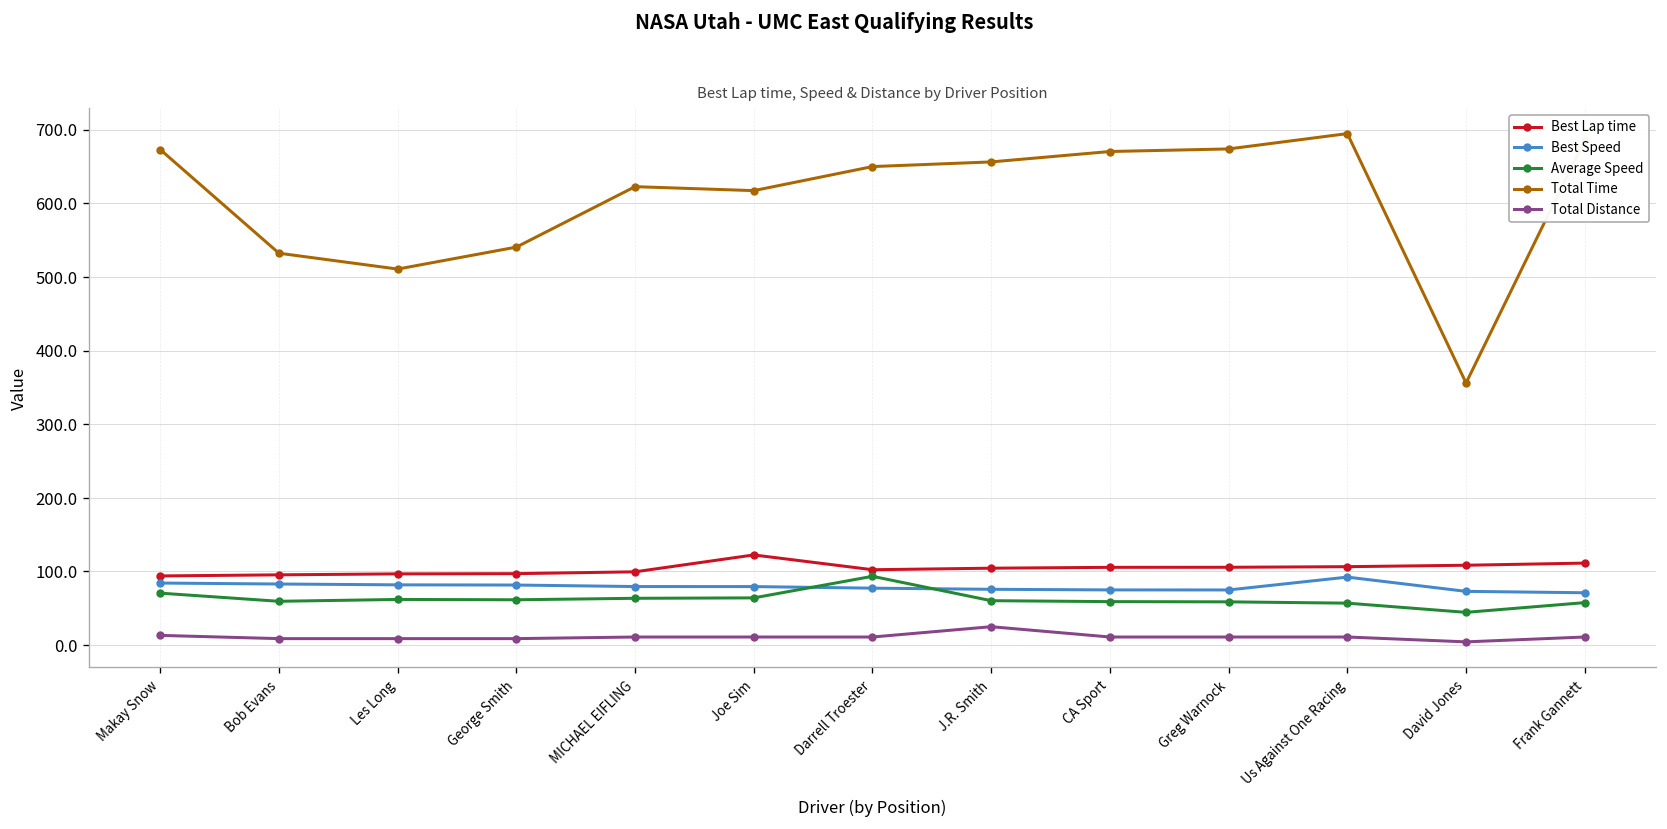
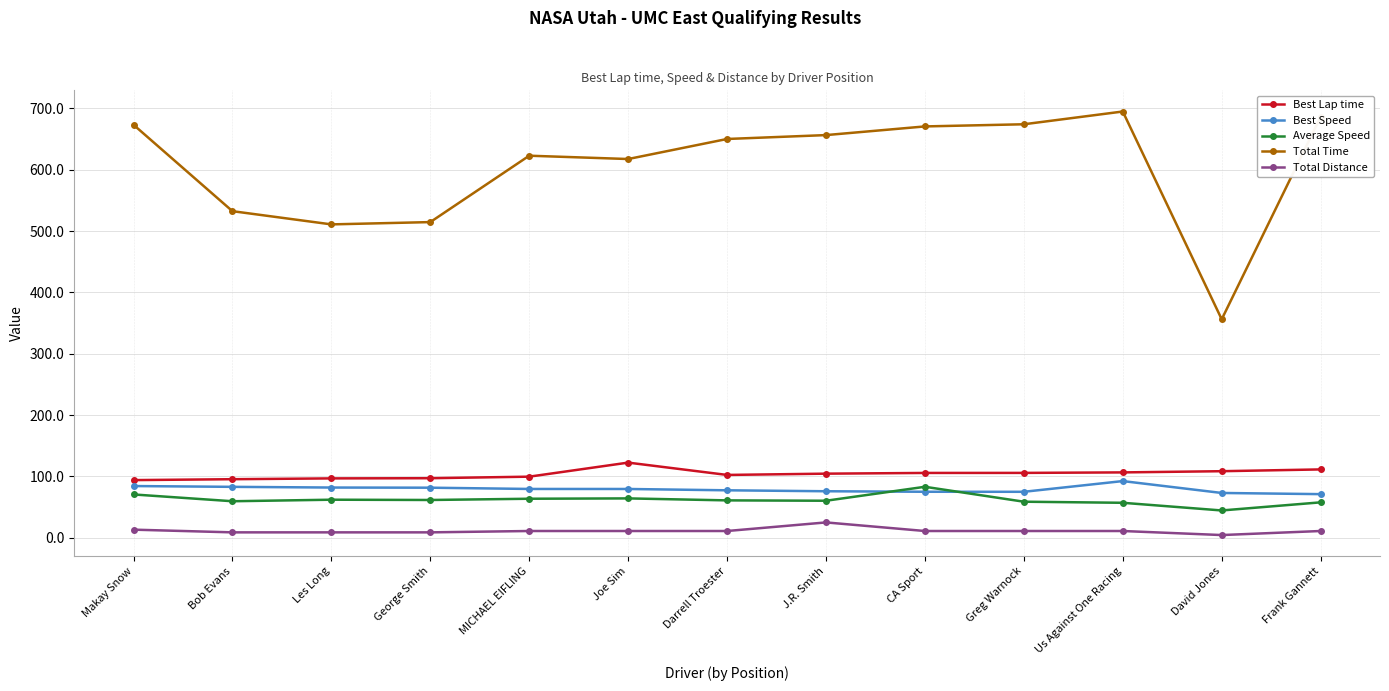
  {
    "Best Lap time": {
      "Makay Snow": 90,
      "Bob Evans": 100,
      "Les Long": 100,
      "George Smith": 100,
      "MICHAEL EIFLING": 100,
      "Joe Sim": 120,
      "Darrell Troester": 100,
      "J.R. Smith": 100,
      "CA Sport": 110,
      "Greg Warnock": 110,
      "Us Against One Racing": 110,
      "David Jones": 110,
      "Frank Gannett": 110
    },
    "Best Speed": {
      "Makay Snow": 80,
      "Bob Evans": 80,
      "Les Long": 80,
      "George Smith": 80,
      "MICHAEL EIFLING": 80,
      "Joe Sim": 80,
      "Darrell Troester": 80,
      "J.R. Smith": 80,
      "CA Sport": 70,
      "Greg Warnock": 70,
      "Us Against One Racing": 90,
      "David Jones": 70,
      "Frank Gannett": 70
    },
    "Average Speed": {
      "Makay Snow": 70,
      "Bob Evans": 60,
      "Les Long": 60,
      "George Smith": 60,
      "MICHAEL EIFLING": 60,
      "Joe Sim": 60,
-     "Darrell Troester": 90,
+     "Darrell Troester": 60,
      "J.R. Smith": 60,
-     "CA Sport": 60,
+     "CA Sport": 80,
      "Greg Warnock": 60,
      "Us Against One Racing": 60,
      "David Jones": 40,
      "Frank Gannett": 60
    },
    "Total Time": {
      "Makay Snow": 670,
      "Bob Evans": 530,
      "Les Long": 510,
-     "George Smith": 540,
+     "George Smith": 510,
      "MICHAEL EIFLING": 620,
      "Joe Sim": 620,
      "Darrell Troester": 650,
      "J.R. Smith": 660,
      "CA Sport": 670,
      "Greg Warnock": 670,
      "Us Against One Racing": 690,
      "David Jones": 360
    },
    "Total Distance": {
      "Makay Snow": 10,
      "Bob Evans": 10,
      "Les Long": 10,
      "George Smith": 10,
      "MICHAEL EIFLING": 10,
      "Joe Sim": 10,
      "Darrell Troester": 10,
      "J.R. Smith": 30,
      "CA Sport": 10,
      "Greg Warnock": 10,
      "Us Against One Racing": 10,
      "David Jones": 0,
      "Frank Gannett": 10
    }
  }
